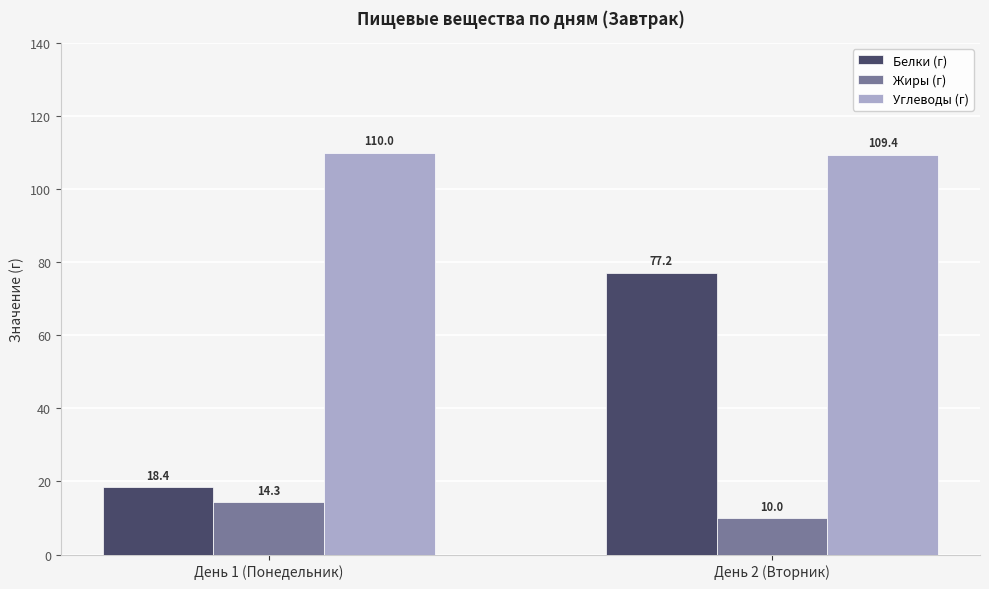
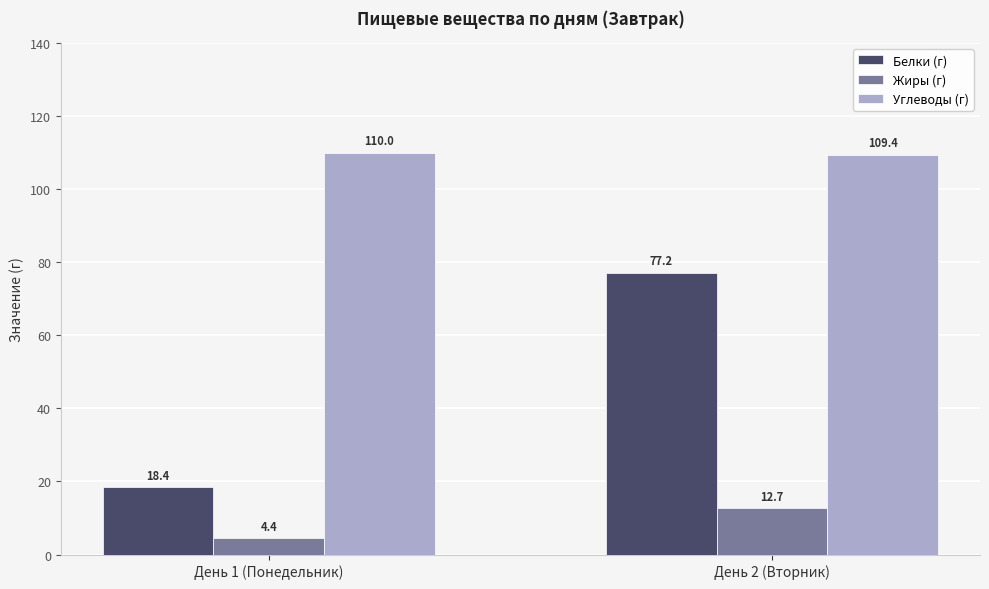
  {
    "Белки (г)": {
      "День 1 (Понедельник)": 18.4,
      "День 2 (Вторник)": 77.2
    },
    "Жиры (г)": {
-     "День 1 (Понедельник)": 14.3,
-     "День 2 (Вторник)": 10.0
+     "День 1 (Понедельник)": 4.4,
+     "День 2 (Вторник)": 12.7
    },
    "Углеводы (г)": {
      "День 1 (Понедельник)": 110.0,
      "День 2 (Вторник)": 109.4
    }
  }
